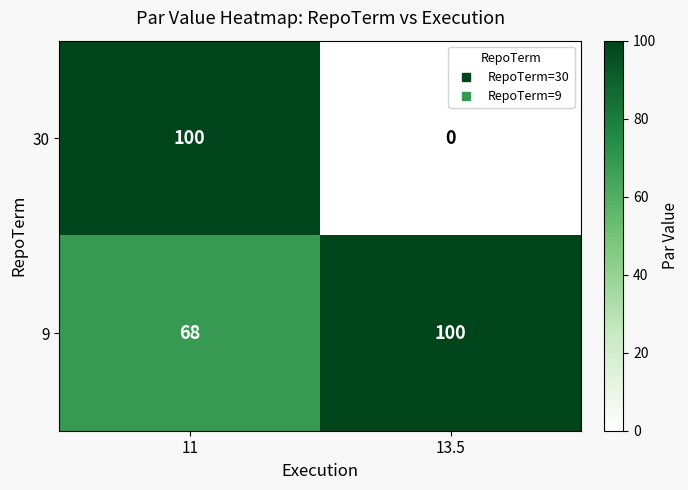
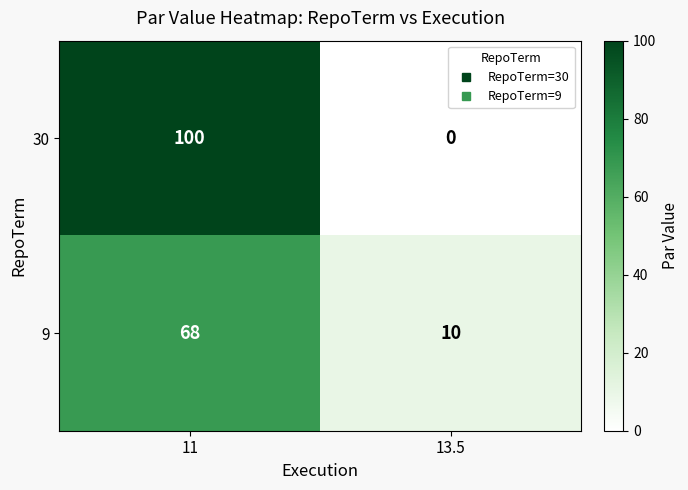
  {
    "30": {
      "11": 100,
      "13.5": 0
    },
    "9": {
      "11": 68,
-     "13.5": 100
+     "13.5": 10
    }
  }
